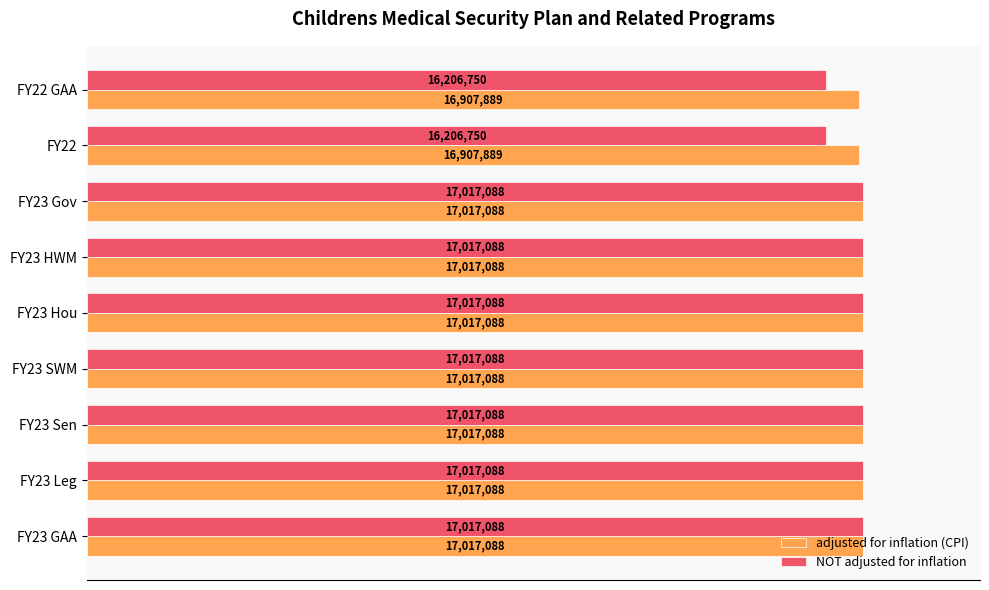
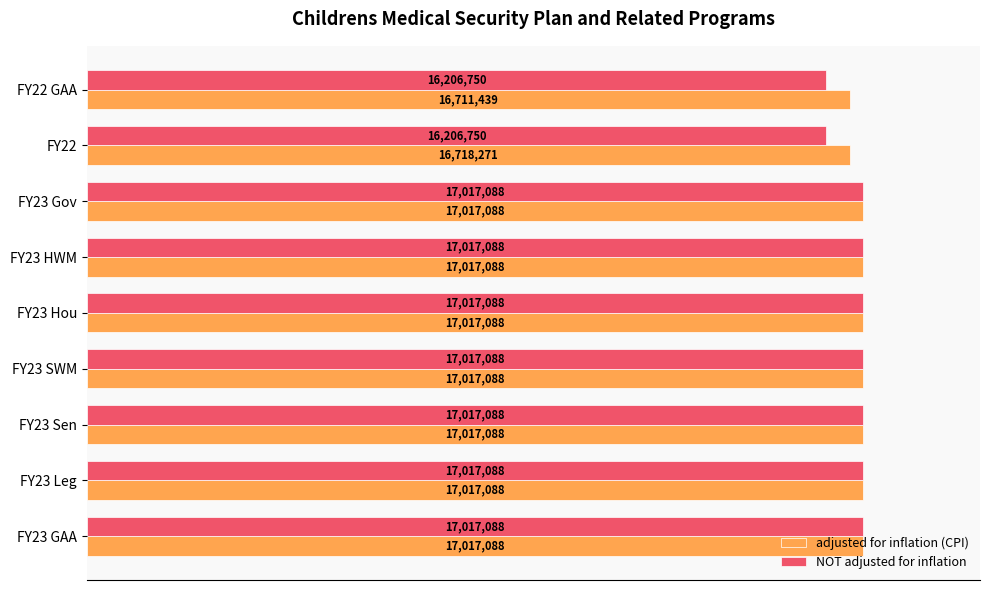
  {
    "adjusted for inflation (CPI)": {
-     "FY22 GAA": "16,907,889",
-     "FY22": "16,907,889",
+     "FY22 GAA": "16,711,439",
+     "FY22": "16,718,271",
      "FY23 Gov": "17,017,088",
      "FY23 HWM": "17,017,088",
      "FY23 Hou": "17,017,088",
      "FY23 SWM": "17,017,088",
      "FY23 Sen": "17,017,088",
      "FY23 Leg": "17,017,088",
      "FY23 GAA": "17,017,088"
    },
    "NOT adjusted for inflation": {
      "FY22 GAA": "16,206,750",
      "FY22": "16,206,750",
      "FY23 Gov": "17,017,088",
      "FY23 HWM": "17,017,088",
      "FY23 Hou": "17,017,088",
      "FY23 SWM": "17,017,088",
      "FY23 Sen": "17,017,088",
      "FY23 Leg": "17,017,088",
      "FY23 GAA": "17,017,088"
    }
  }
